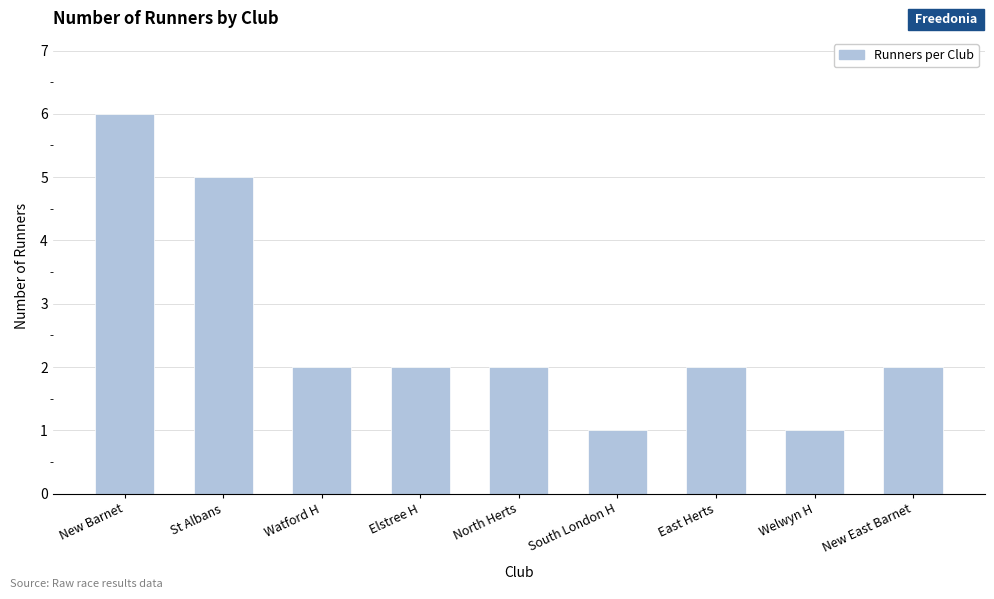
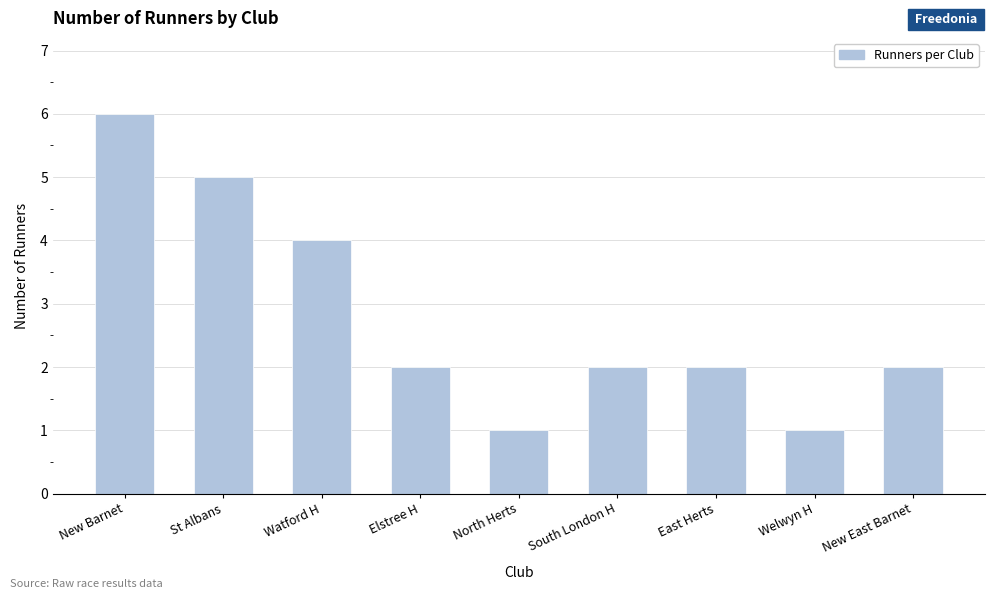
  {
    "New Barnet": 6,
    "St Albans": 5,
-   "Watford H": 2,
+   "Watford H": 4,
    "Elstree H": 2,
-   "North Herts": 2,
-   "South London H": 1,
+   "North Herts": 1,
+   "South London H": 2,
    "East Herts": 2,
    "Welwyn H": 1,
    "New East Barnet": 2
  }
